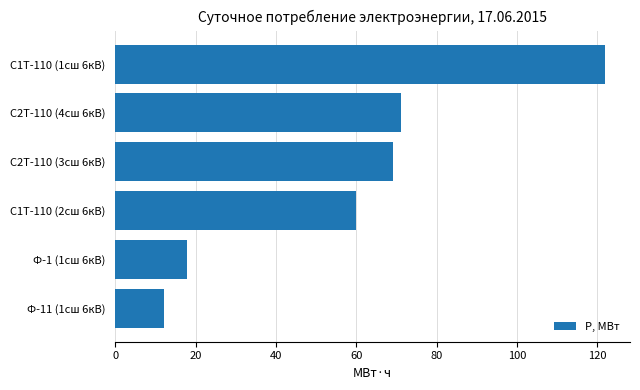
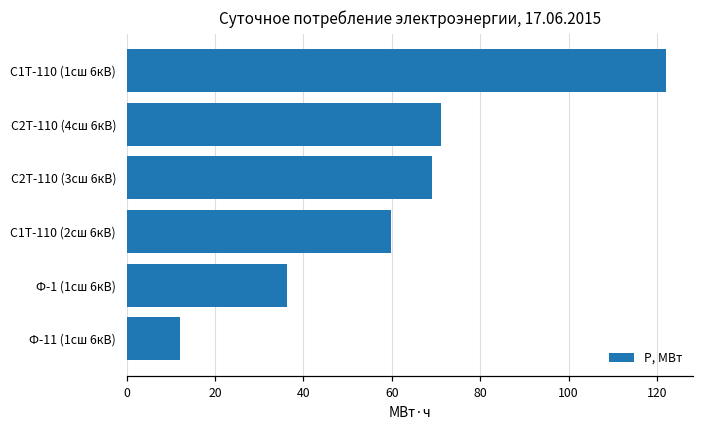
  {
    "С1Т-110 (1сш 6кВ)": 122,
    "С2Т-110 (4сш 6кВ)": 71,
    "С2Т-110 (3сш 6кВ)": 69,
    "С1Т-110 (2сш 6кВ)": 60,
-   "Ф-1 (1сш 6кВ)": 18,
+   "Ф-1 (1сш 6кВ)": 36,
    "Ф-11 (1сш 6кВ)": 12
  }
